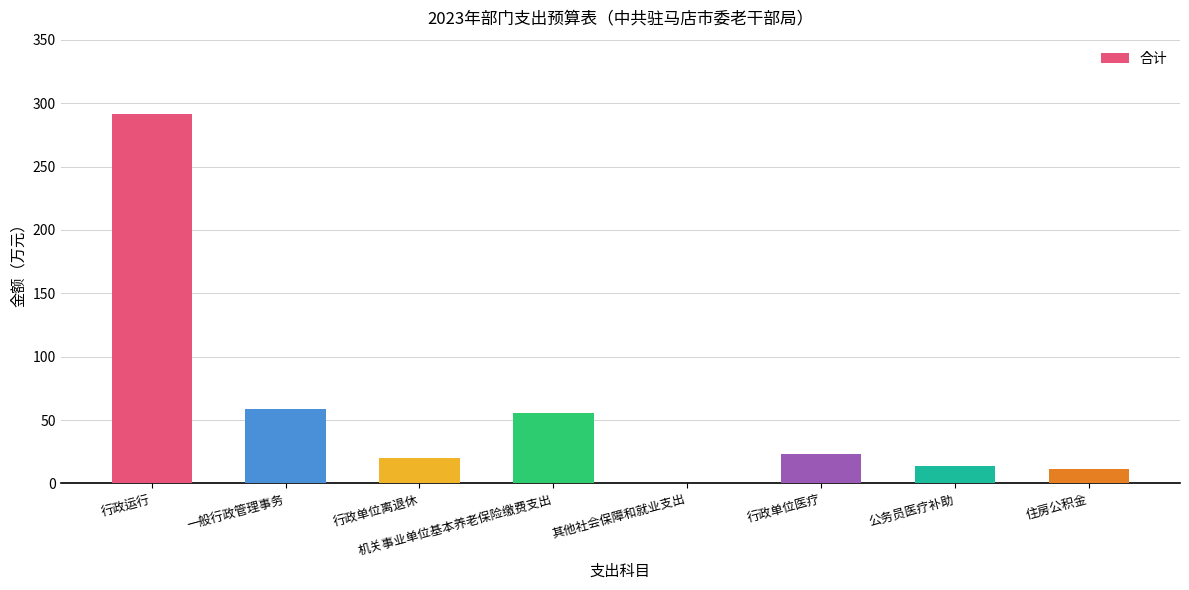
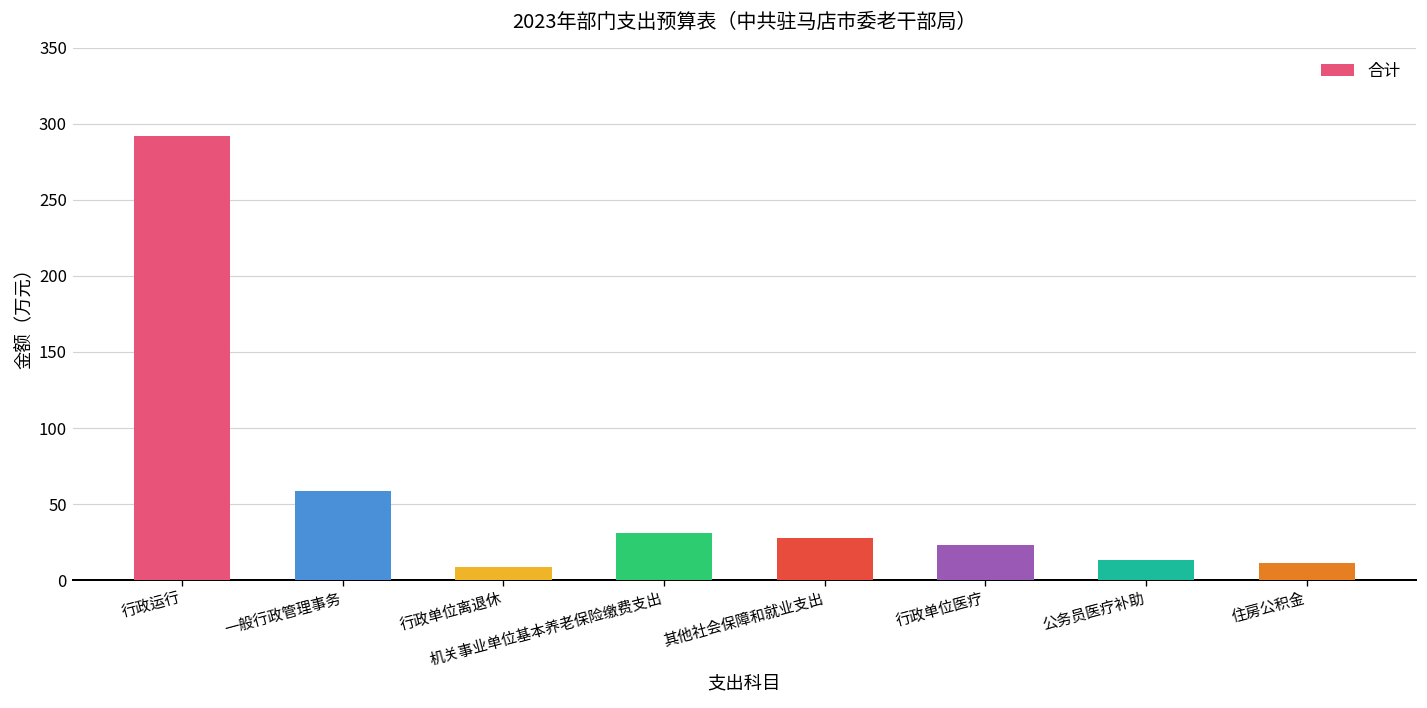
  {
    "行政运行": 292,
    "一般行政管理事务": 59,
-   "行政单位离退休": 20,
-   "机关事业单位基本养老保险缴费支出": 56,
-   "其他社会保障和就业支出": 0,
+   "行政单位离退休": 8,
+   "机关事业单位基本养老保险缴费支出": 31,
+   "其他社会保障和就业支出": 28,
    "行政单位医疗": 23,
    "公务员医疗补助": 13,
    "住房公积金": 11
  }
